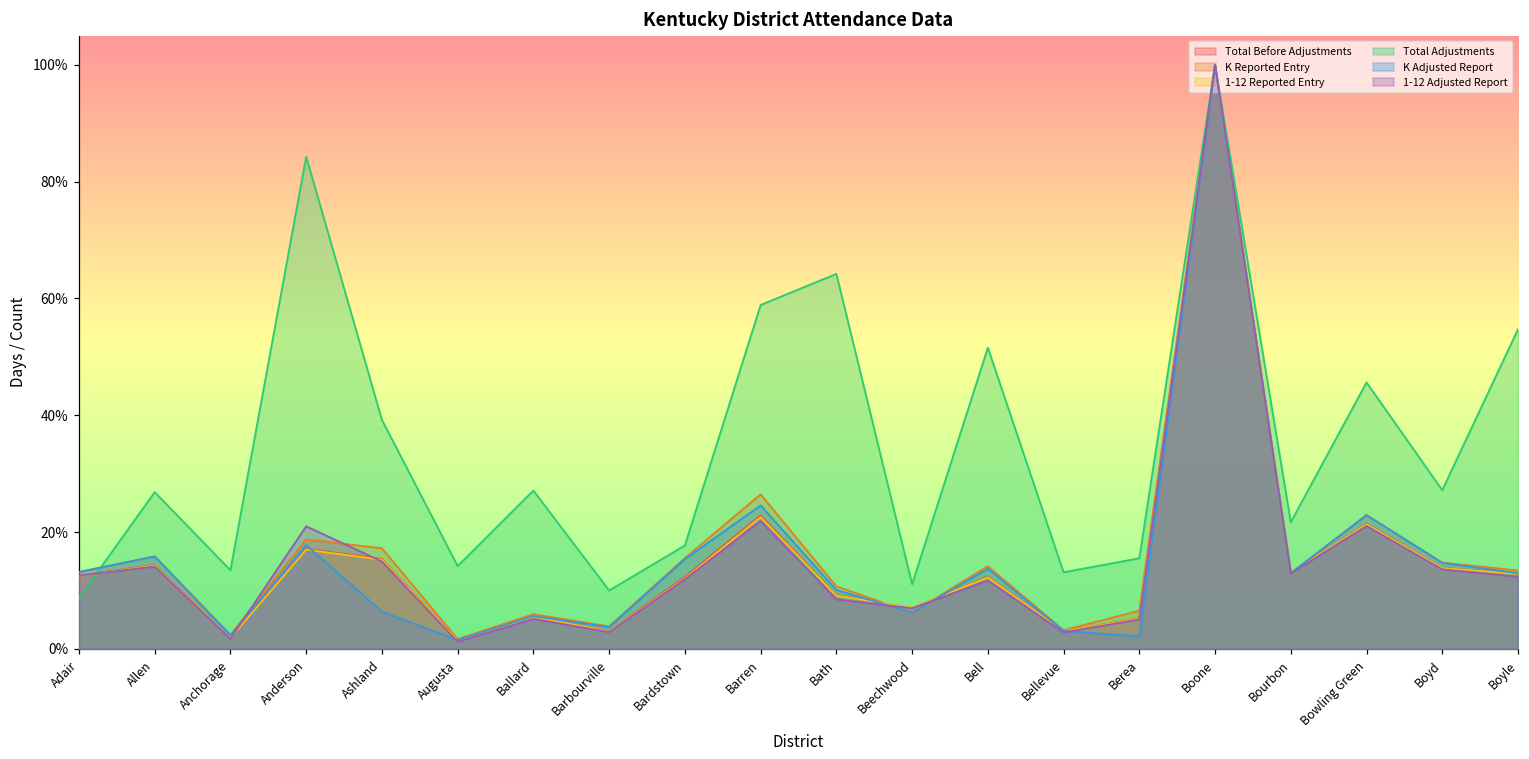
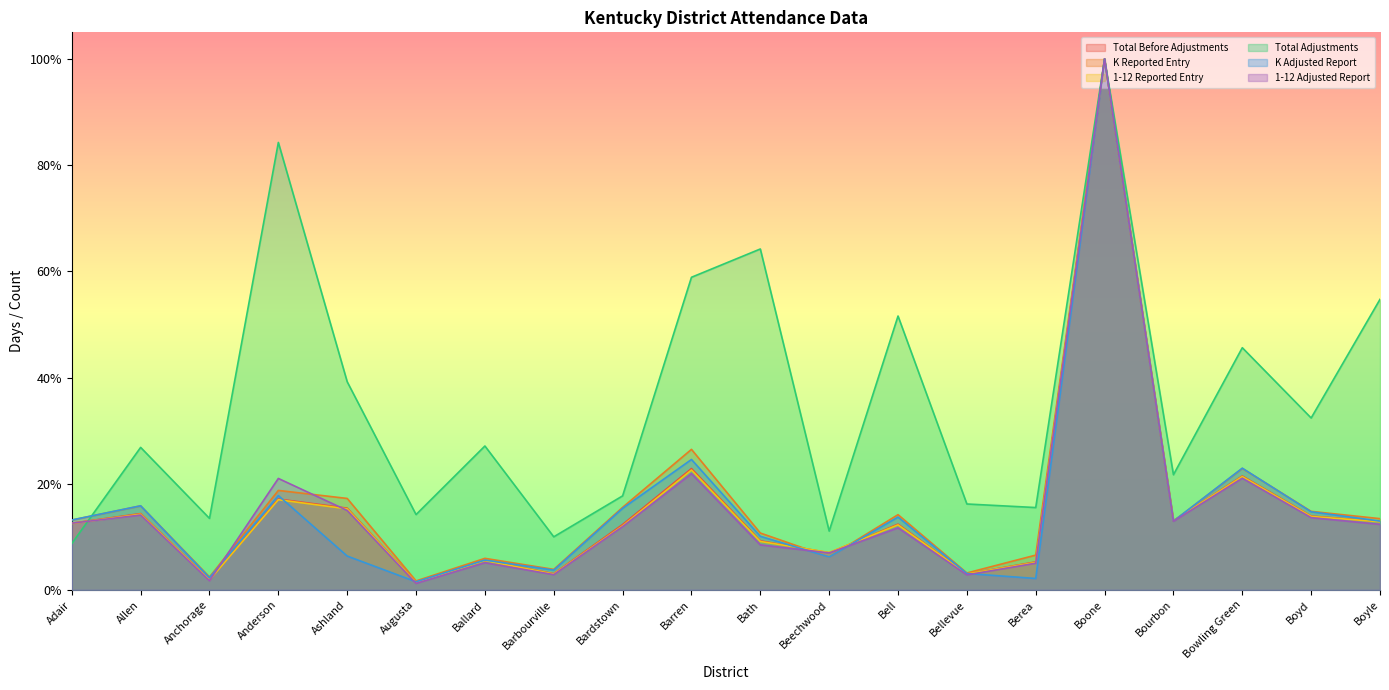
  {
    "Total Adjustments": {
      "Adair": "9%",
      "Allen": "27%",
      "Anchorage": "13%",
      "Anderson": "84%",
      "Ashland": "39%",
      "Augusta": "14%",
      "Ballard": "27%",
      "Barbourville": "10%",
      "Bardstown": "18%",
      "Barren": "59%",
      "Bath": "64%",
      "Beechwood": "11%",
      "Bell": "52%",
-     "Bellevue": "13%",
+     "Bellevue": "16%",
      "Berea": "16%",
      "Bourbon": "22%",
      "Bowling Green": "46%",
-     "Boyd": "27%",
+     "Boyd": "32%",
      "Boyle": "55%"
    },
    "K Adjusted Report": {
      "Anderson": "18%",
      "Ashland": "6%",
      "Barren": "25%",
      "Bath": "10%",
      "Berea": "2%"
    },
    "1-12 Adjusted Report": {
      "Anderson": "21%",
      "Barren": "22%",
      "Bath": "8%",
      "Bell": "12%",
      "Boyle": "12%"
    }
  }
